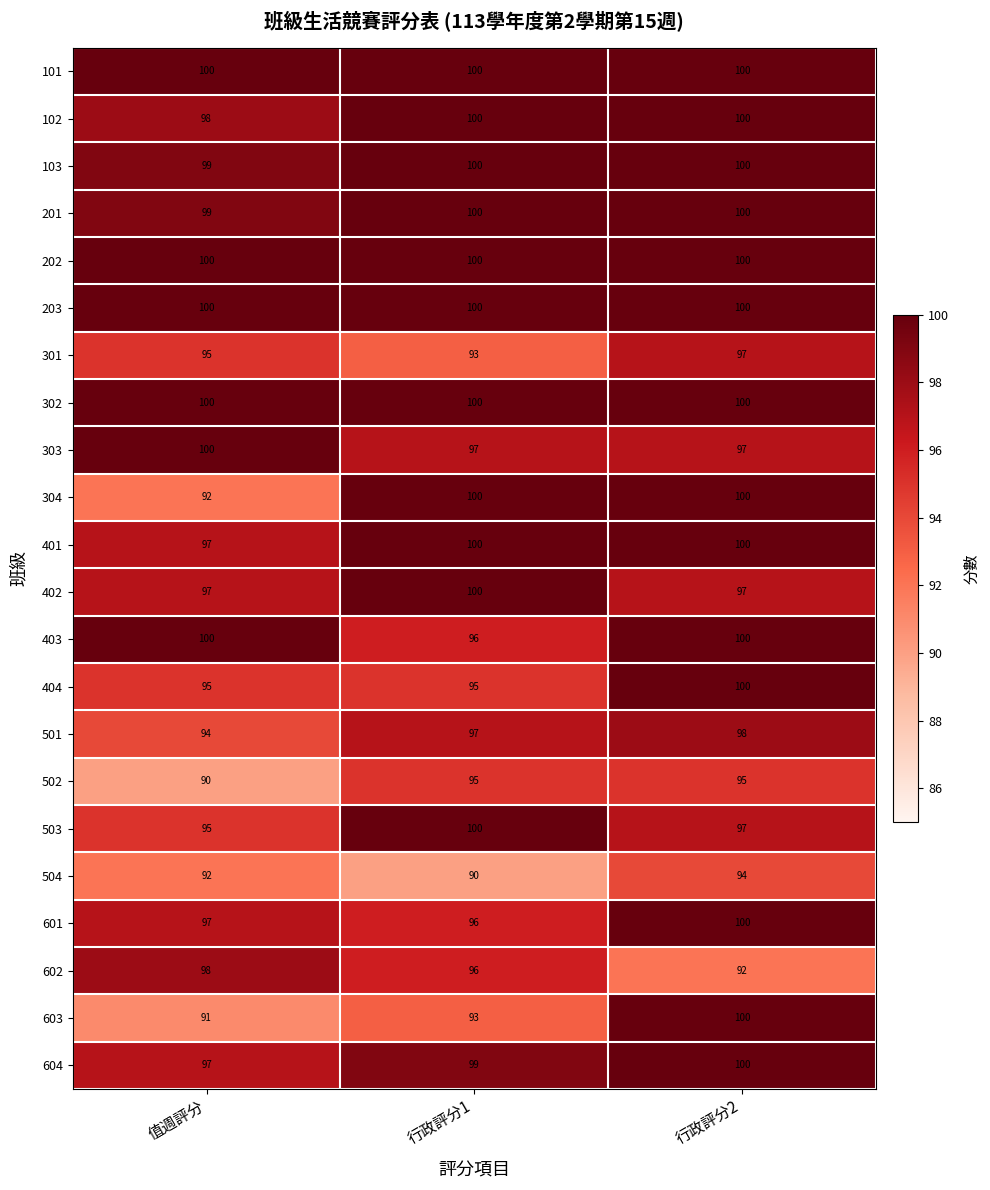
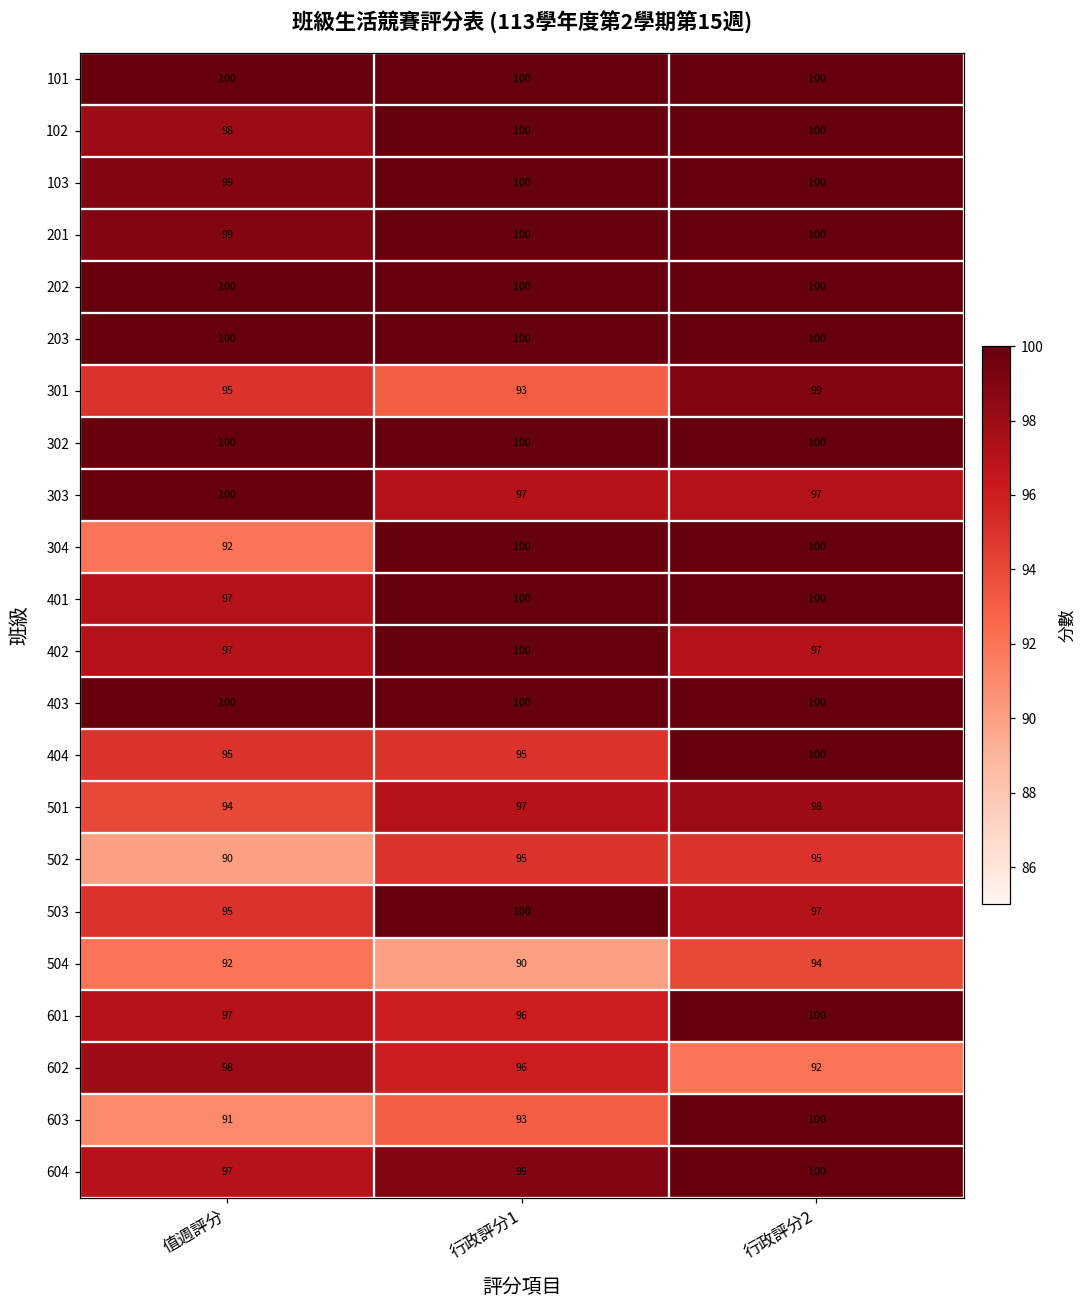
  {
    "101": {
      "值週評分": 100,
      "行政評分1": 100,
      "行政評分2": 100
    },
    "102": {
      "值週評分": 98,
      "行政評分1": 100,
      "行政評分2": 100
    },
    "103": {
      "值週評分": 99,
      "行政評分1": 100,
      "行政評分2": 100
    },
    "201": {
      "值週評分": 99,
      "行政評分1": 100,
      "行政評分2": 100
    },
    "202": {
      "值週評分": 100,
      "行政評分1": 100,
      "行政評分2": 100
    },
    "203": {
      "值週評分": 100,
      "行政評分1": 100,
      "行政評分2": 100
    },
    "301": {
      "值週評分": 95,
      "行政評分1": 93,
-     "行政評分2": 97
+     "行政評分2": 99
    },
    "302": {
      "值週評分": 100,
      "行政評分1": 100,
      "行政評分2": 100
    },
    "303": {
      "值週評分": 100,
      "行政評分1": 97,
      "行政評分2": 97
    },
    "304": {
      "值週評分": 92,
      "行政評分1": 100,
      "行政評分2": 100
    },
    "401": {
      "值週評分": 97,
      "行政評分1": 100,
      "行政評分2": 100
    },
    "402": {
      "值週評分": 97,
      "行政評分1": 100,
      "行政評分2": 97
    },
    "403": {
      "值週評分": 100,
-     "行政評分1": 96,
+     "行政評分1": 100,
      "行政評分2": 100
    },
    "404": {
      "值週評分": 95,
      "行政評分1": 95,
      "行政評分2": 100
    },
    "501": {
      "值週評分": 94,
      "行政評分1": 97,
      "行政評分2": 98
    },
    "502": {
      "值週評分": 90,
      "行政評分1": 95,
      "行政評分2": 95
    },
    "503": {
      "值週評分": 95,
      "行政評分1": 100,
      "行政評分2": 97
    },
    "504": {
      "值週評分": 92,
      "行政評分1": 90,
      "行政評分2": 94
    },
    "601": {
      "值週評分": 97,
      "行政評分1": 96,
      "行政評分2": 100
    },
    "602": {
      "值週評分": 98,
      "行政評分1": 96,
      "行政評分2": 92
    },
    "603": {
      "值週評分": 91,
      "行政評分1": 93,
      "行政評分2": 100
    },
    "604": {
      "值週評分": 97,
      "行政評分1": 99,
      "行政評分2": 100
    }
  }
